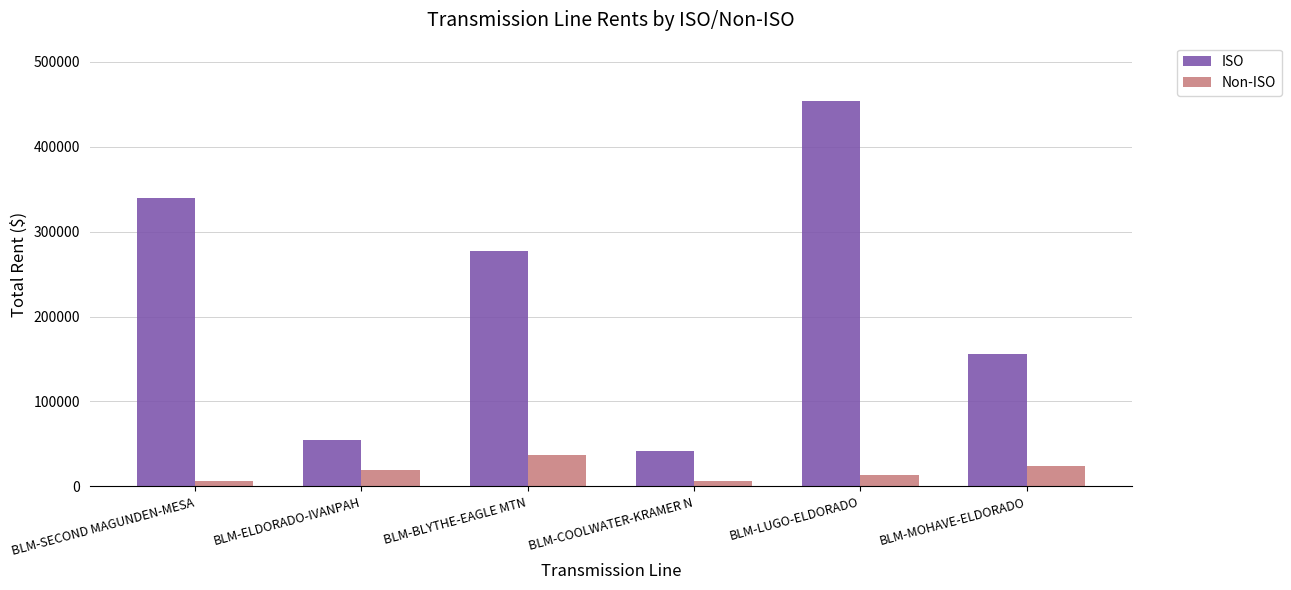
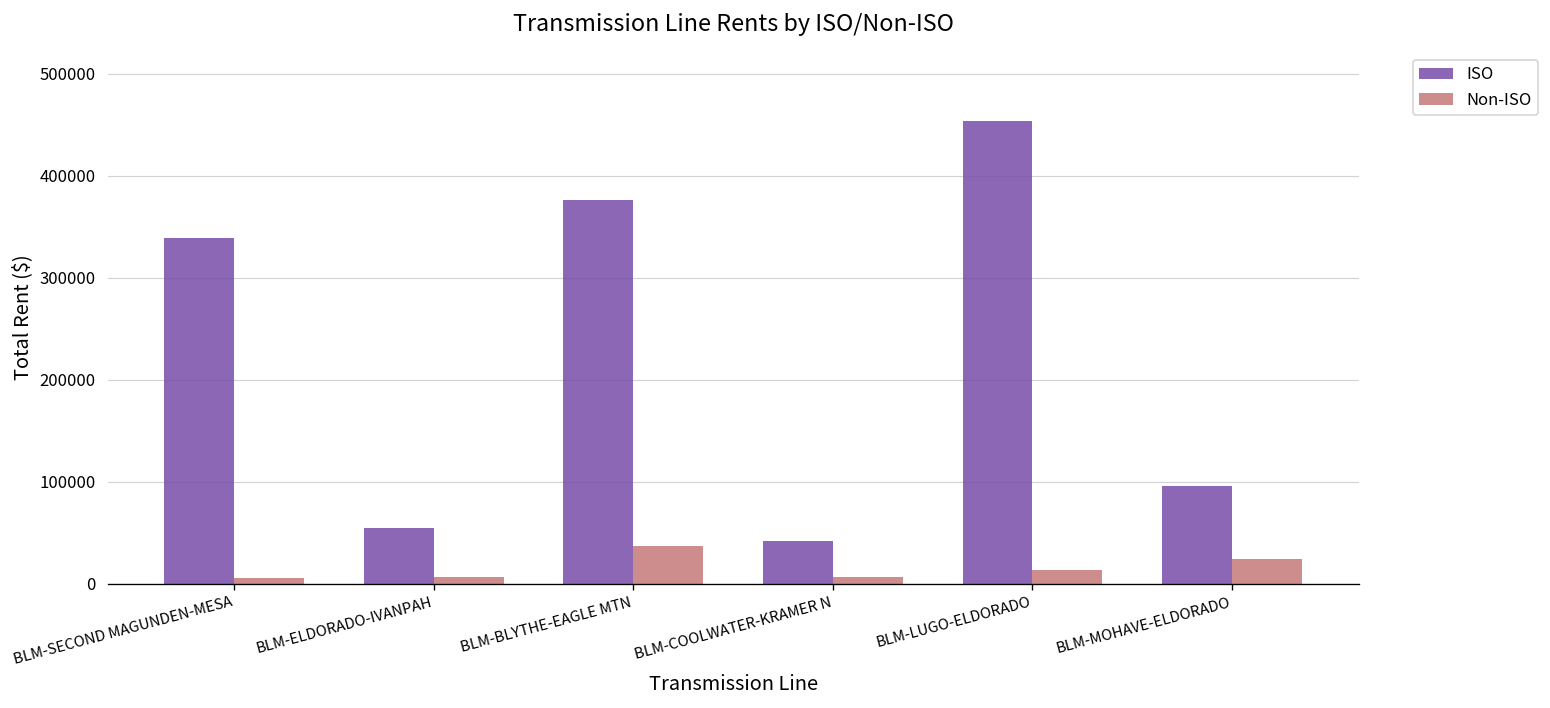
  {
    "ISO": {
      "BLM-SECOND MAGUNDEN-MESA": 340000,
      "BLM-ELDORADO-IVANPAH": 50000,
-     "BLM-BLYTHE-EAGLE MTN": 280000,
+     "BLM-BLYTHE-EAGLE MTN": 380000,
      "BLM-COOLWATER-KRAMER N": 40000,
      "BLM-LUGO-ELDORADO": 450000,
-     "BLM-MOHAVE-ELDORADO": 160000
+     "BLM-MOHAVE-ELDORADO": 100000
    },
    "Non-ISO": {
      "BLM-SECOND MAGUNDEN-MESA": 10000,
-     "BLM-ELDORADO-IVANPAH": 20000,
+     "BLM-ELDORADO-IVANPAH": 10000,
      "BLM-BLYTHE-EAGLE MTN": 40000,
      "BLM-COOLWATER-KRAMER N": 10000,
      "BLM-LUGO-ELDORADO": 10000,
      "BLM-MOHAVE-ELDORADO": 20000
    }
  }
